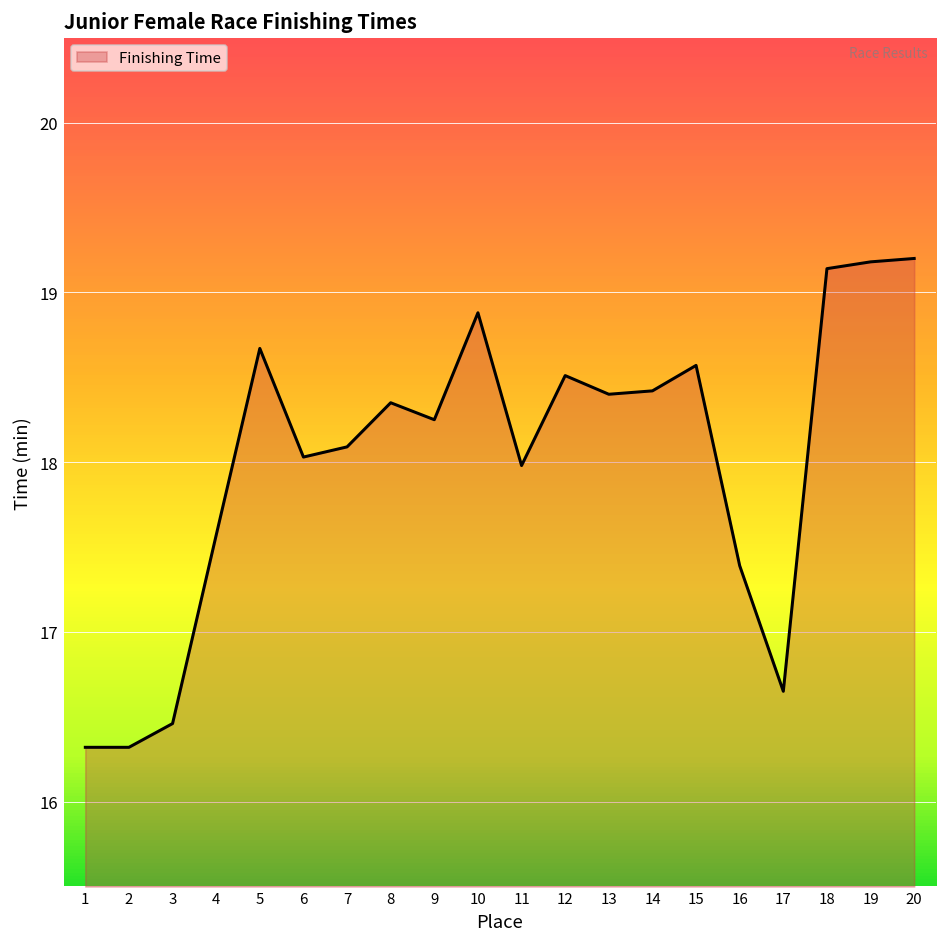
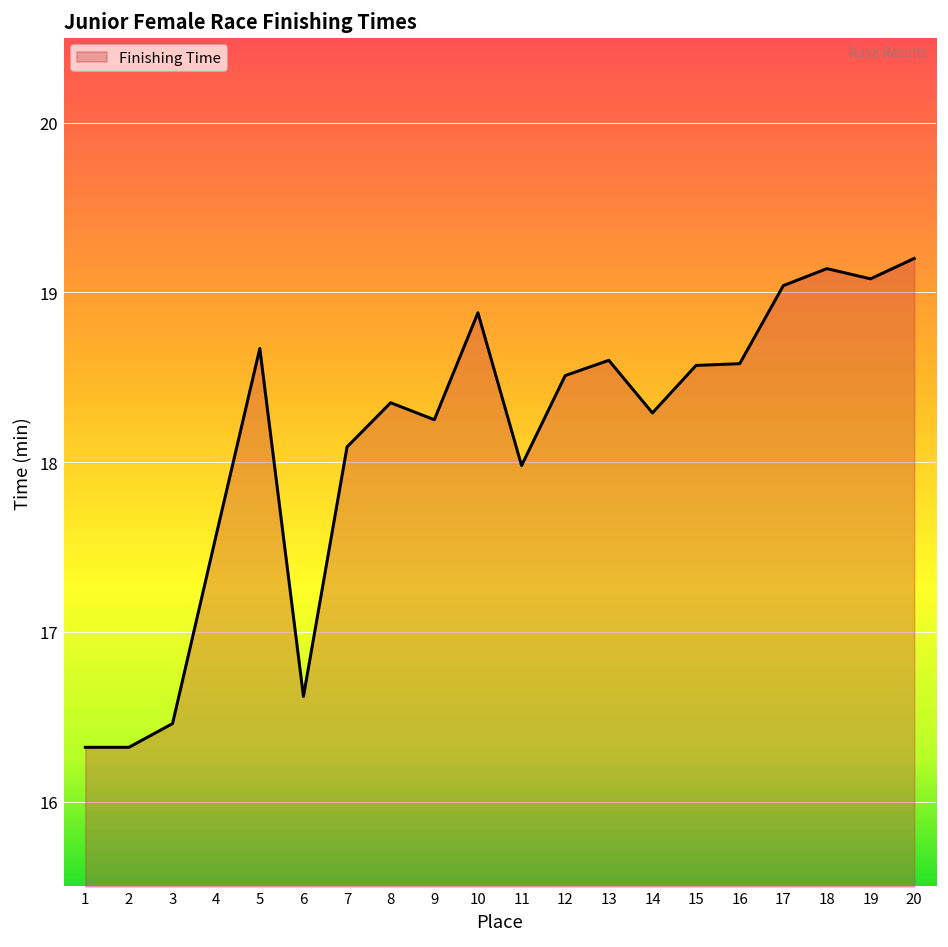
  {
    "1": 16.32,
    "2": 16.32,
    "3": 16.46,
    "4": 17.57,
    "5": 18.67,
-   "6": 18.03,
+   "6": 16.62,
    "7": 18.09,
    "8": 18.35,
    "9": 18.25,
    "10": 18.88,
    "11": 17.98,
    "12": 18.51,
-   "13": 18.4,
-   "14": 18.42,
+   "13": 18.6,
+   "14": 18.29,
    "15": 18.57,
-   "16": 17.39,
-   "17": 16.65,
+   "16": 18.58,
+   "17": 19.04,
    "18": 19.14,
-   "19": 19.18,
+   "19": 19.08,
    "20": 19.20
  }
